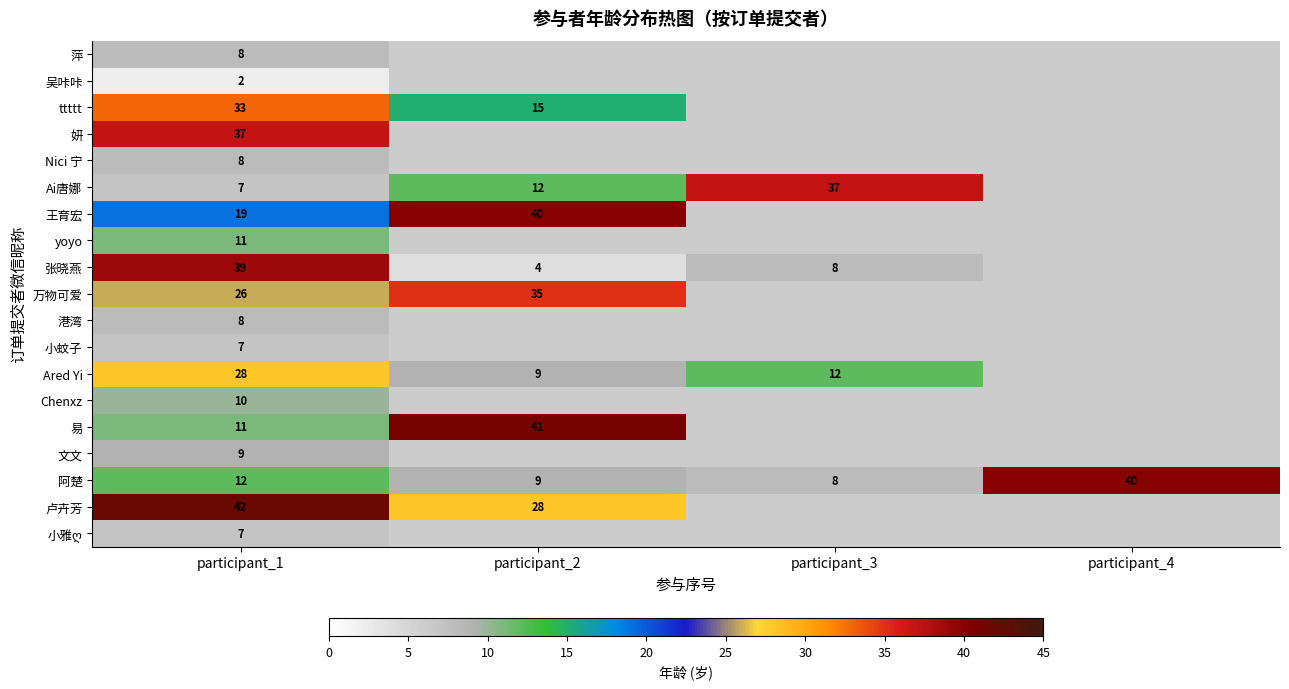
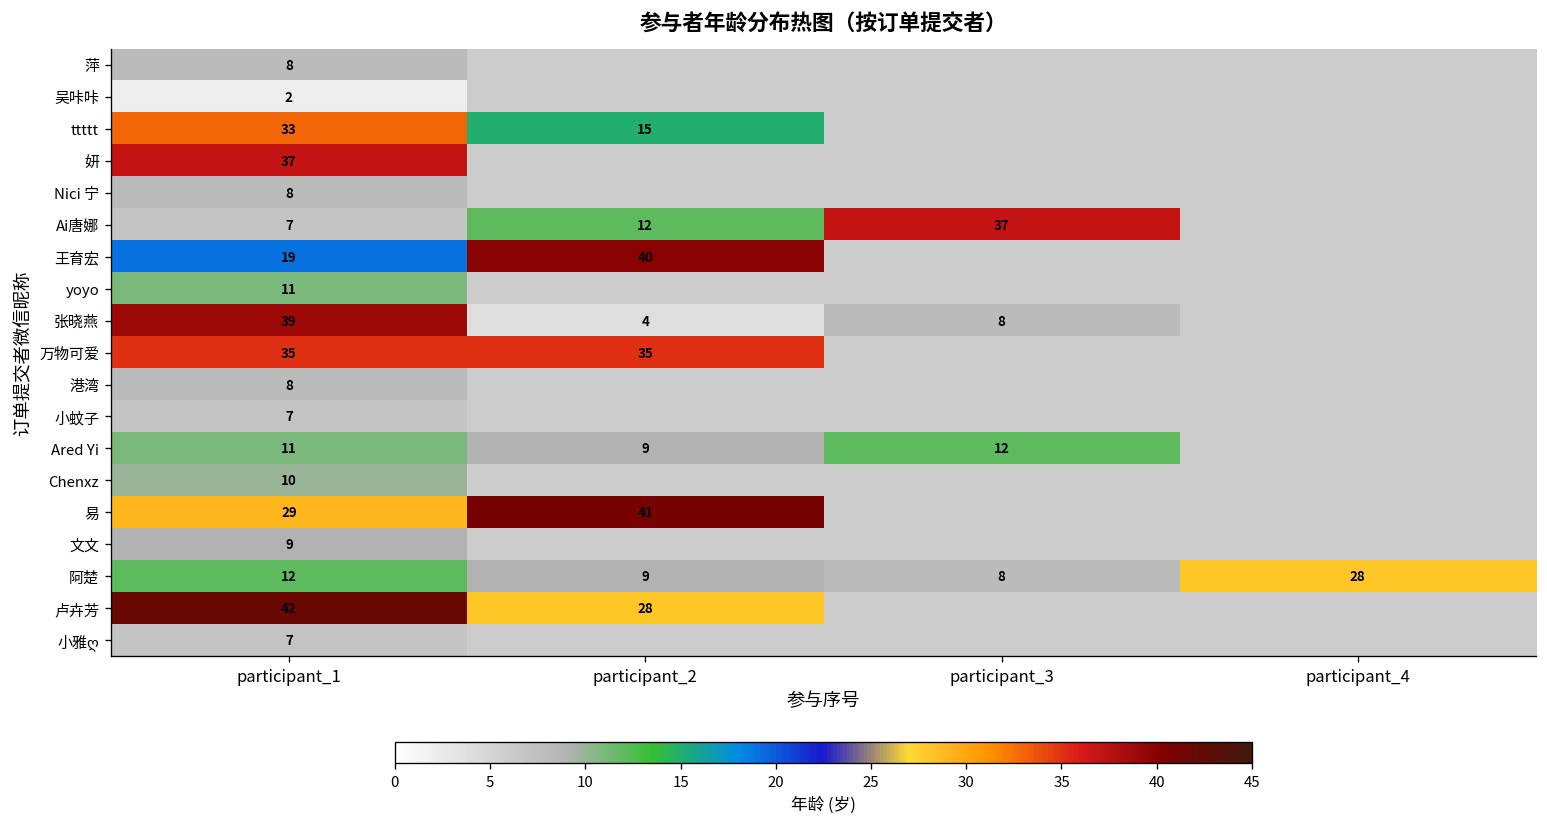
  {
    "萍": {
      "participant_1": 8
    },
    "吴咔咔": {
      "participant_1": 2
    },
    "ttttt": {
      "participant_1": 33,
      "participant_2": 15
    },
    "妍": {
      "participant_1": 37
    },
    "Nici 宁": {
      "participant_1": 8
    },
    "Ai唐娜": {
      "participant_1": 7,
      "participant_2": 12,
      "participant_3": 37
    },
    "王育宏": {
      "participant_1": 19,
      "participant_2": 40
    },
    "yoyo": {
      "participant_1": 11
    },
    "张晓燕": {
      "participant_1": 39,
      "participant_2": 4,
      "participant_3": 8
    },
    "万物可爱": {
-     "participant_1": 26,
+     "participant_1": 35,
      "participant_2": 35
    },
    "港湾": {
      "participant_1": 8
    },
    "小蚊子": {
      "participant_1": 7
    },
    "Ared Yi": {
-     "participant_1": 28,
+     "participant_1": 11,
      "participant_2": 9,
      "participant_3": 12
    },
    "Chenxz": {
      "participant_1": 10
    },
    "易": {
-     "participant_1": 11,
+     "participant_1": 29,
      "participant_2": 41
    },
    "文文": {
      "participant_1": 9
    },
    "阿楚": {
      "participant_1": 12,
      "participant_2": 9,
      "participant_3": 8,
-     "participant_4": 40
+     "participant_4": 28
    },
    "卢卉芳": {
      "participant_1": 42,
      "participant_2": 28
    },
    "小雅ღ": {
      "participant_1": 7
    }
  }
